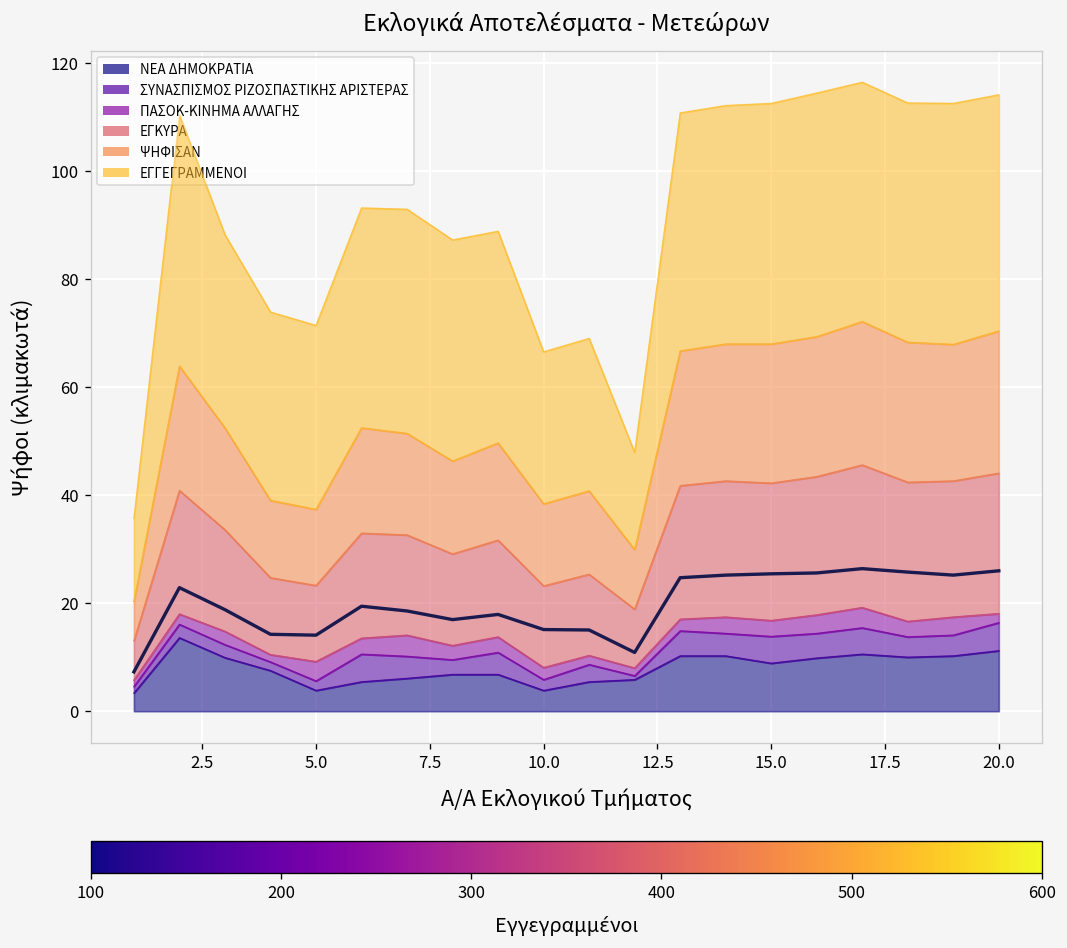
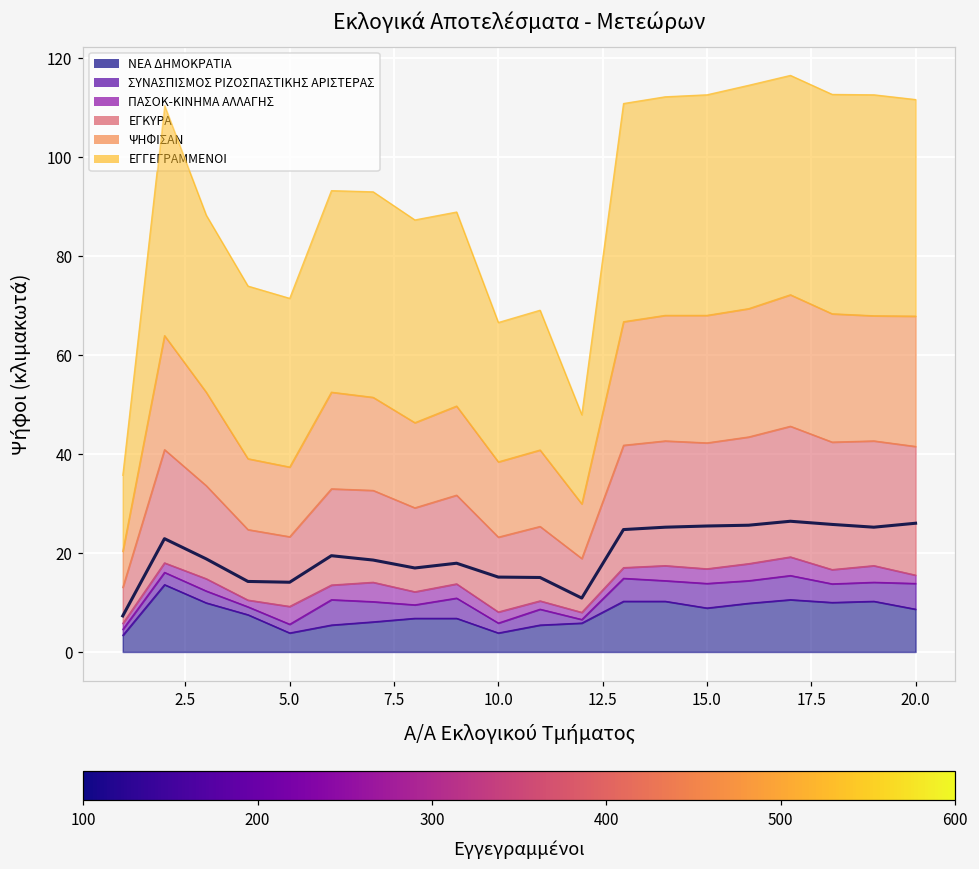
  {
    "ΝΕΑ ΔΗΜΟΚΡΑΤΙΑ": {
      "5.0": 4,
      "10.0": 4,
      "15.0": 9,
-     "20.0": 11
+     "20.0": 9
    }
  }
